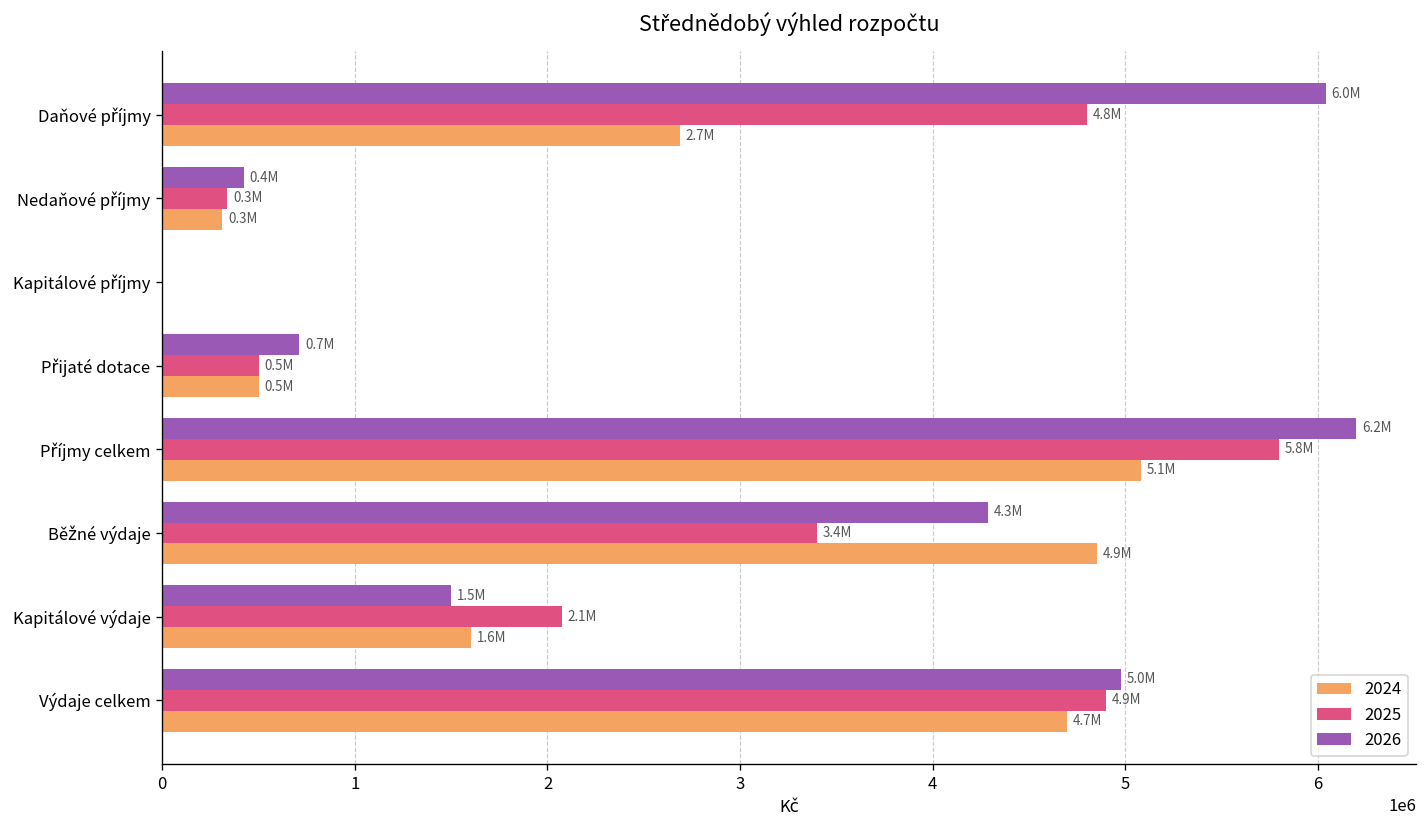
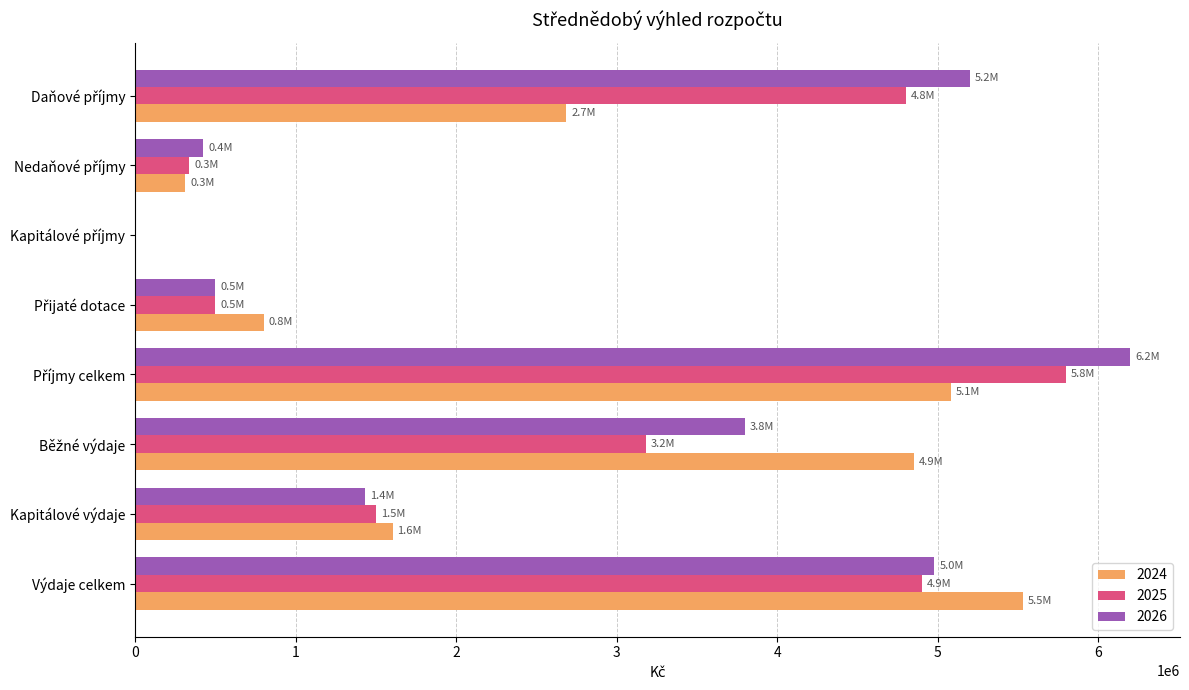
  {
    "2024": {
      "Daňové příjmy": "2.7M",
      "Nedaňové příjmy": "0.3M",
-     "Přijaté dotace": "0.5M",
+     "Přijaté dotace": "0.8M",
      "Příjmy celkem": "5.1M",
      "Běžné výdaje": "4.9M",
      "Kapitálové výdaje": "1.6M",
-     "Výdaje celkem": "4.7M"
+     "Výdaje celkem": "5.5M"
    },
    "2025": {
      "Daňové příjmy": "4.8M",
      "Nedaňové příjmy": "0.3M",
      "Přijaté dotace": "0.5M",
      "Příjmy celkem": "5.8M",
-     "Běžné výdaje": "3.4M",
-     "Kapitálové výdaje": "2.1M",
+     "Běžné výdaje": "3.2M",
+     "Kapitálové výdaje": "1.5M",
      "Výdaje celkem": "4.9M"
    },
    "2026": {
-     "Daňové příjmy": "6.0M",
+     "Daňové příjmy": "5.2M",
      "Nedaňové příjmy": "0.4M",
-     "Přijaté dotace": "0.7M",
+     "Přijaté dotace": "0.5M",
      "Příjmy celkem": "6.2M",
-     "Běžné výdaje": "4.3M",
-     "Kapitálové výdaje": "1.5M",
+     "Běžné výdaje": "3.8M",
+     "Kapitálové výdaje": "1.4M",
      "Výdaje celkem": "5.0M"
    }
  }
